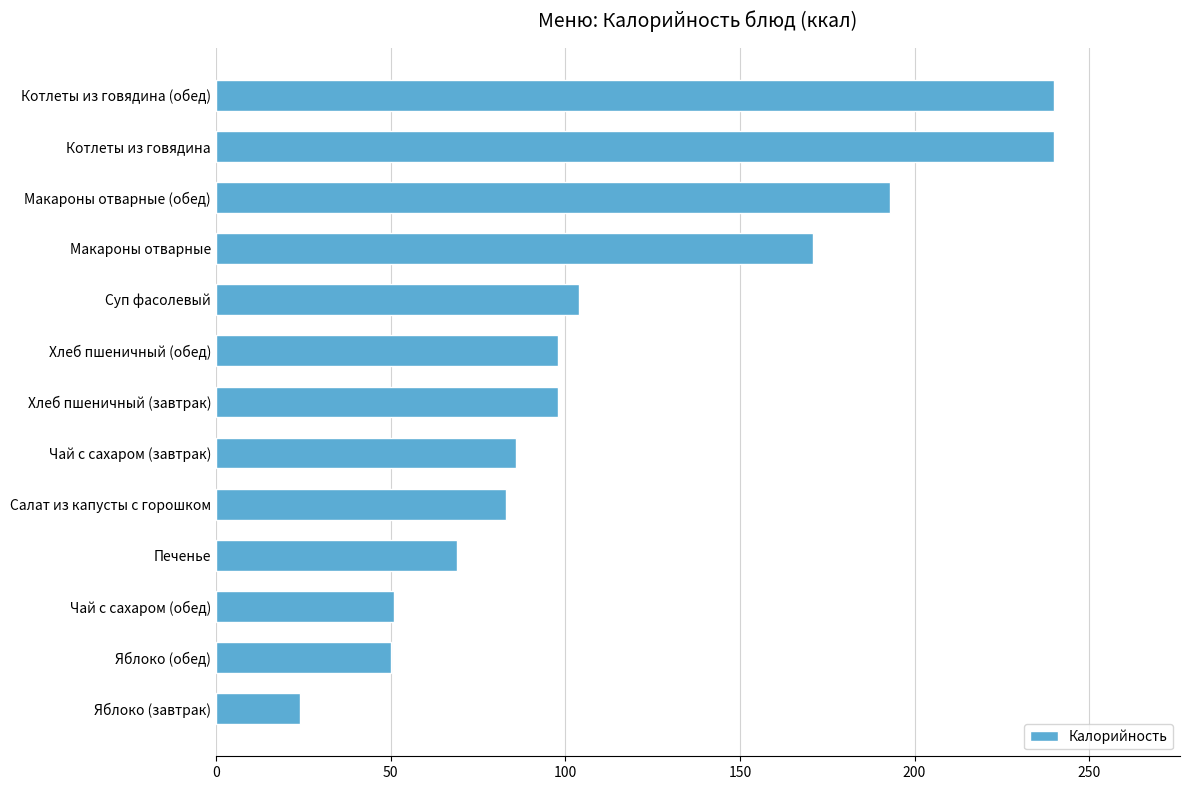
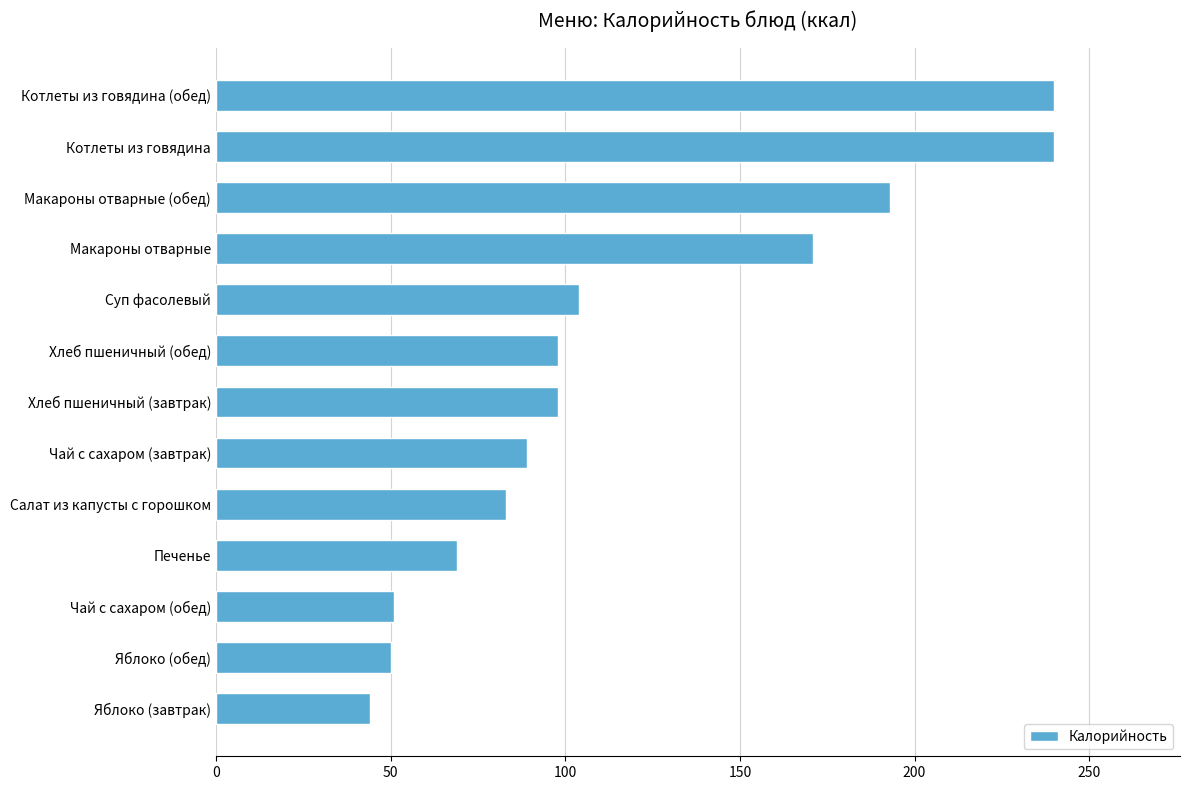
  {
    "Котлеты из говядина (обед)": 240,
    "Котлеты из говядина": 240,
    "Макароны отварные (обед)": 193,
    "Макароны отварные": 171,
    "Суп фасолевый": 104,
    "Хлеб пшеничный (обед)": 98,
    "Хлеб пшеничный (завтрак)": 98,
-   "Чай с сахаром (завтрак)": 86,
+   "Чай с сахаром (завтрак)": 89,
    "Салат из капусты с горошком": 83,
    "Печенье": 69,
    "Чай с сахаром (обед)": 51,
    "Яблоко (обед)": 50,
-   "Яблоко (завтрак)": 24
+   "Яблоко (завтрак)": 44
  }
